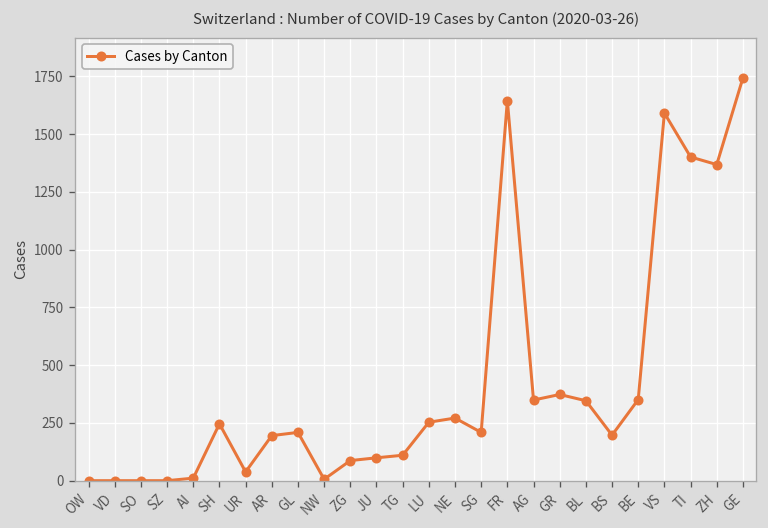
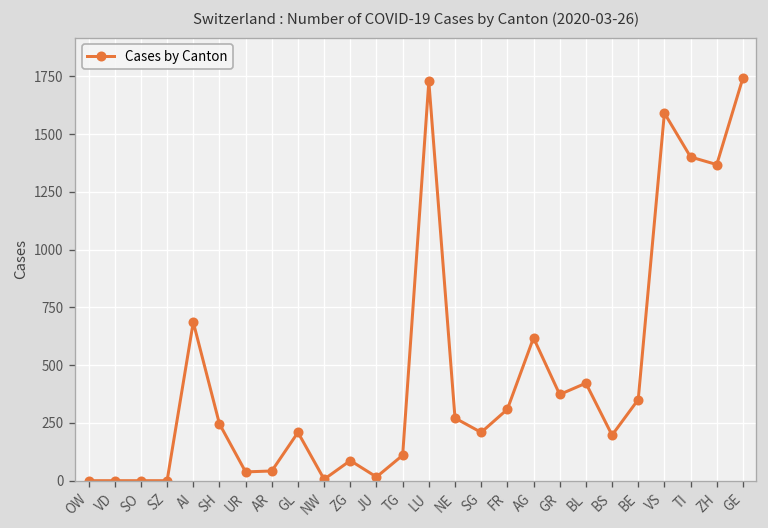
  {
    "OW": 0,
    "VD": 0,
    "SO": 0,
    "SZ": 0,
-   "AI": 10,
+   "AI": 690,
    "SH": 250,
    "UR": 40,
-   "AR": 200,
+   "AR": 40,
    "GL": 210,
    "NW": 10,
    "ZG": 90,
-   "JU": 100,
+   "JU": 20,
    "TG": 110,
-   "LU": 250,
+   "LU": 1730,
    "NE": 270,
    "SG": 210,
-   "FR": 1650,
-   "AG": 350,
+   "FR": 310,
+   "AG": 620,
    "GR": 370,
-   "BL": 350,
+   "BL": 420,
    "BS": 200,
    "BE": 350,
    "VS": 1590,
    "TI": 1400,
    "ZH": 1370,
    "GE": 1740
  }
